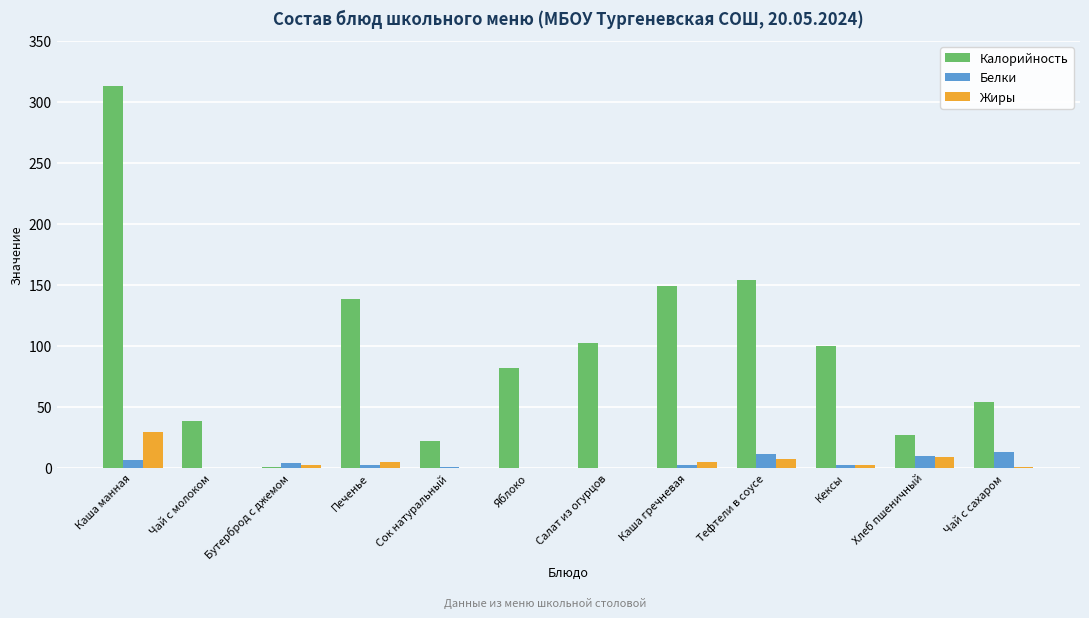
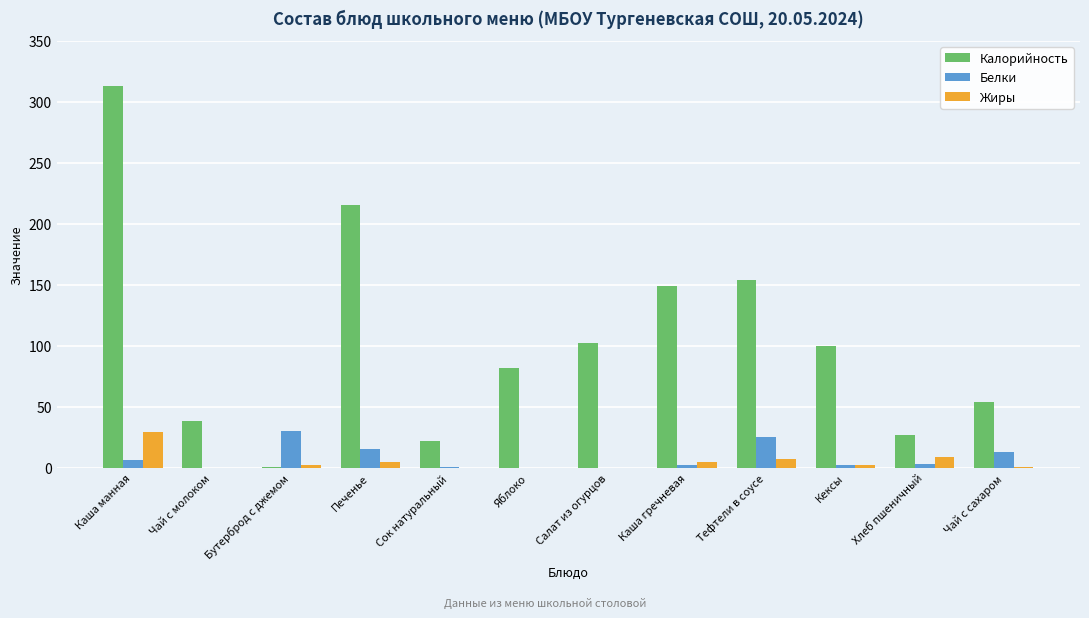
  {
    "Калорийность": {
      "Каша манная": 313,
      "Чай с молоком": 38,
-     "Печенье": 138,
+     "Печенье": 215,
      "Сок натуральный": 22,
      "Яблоко": 82,
      "Салат из огурцов": 102,
      "Каша гречневая": 149,
      "Тефтели в соусе": 154,
      "Кексы": 100,
      "Хлеб пшеничный": 27,
      "Чай с сахаром": 54
    },
    "Белки": {
      "Каша манная": 6,
      "Чай с молоком": 0,
-     "Бутерброд с джемом": 4,
-     "Печенье": 2,
+     "Бутерброд с джемом": 30,
+     "Печенье": 15,
      "Яблоко": 0,
      "Салат из огурцов": 0,
      "Каша гречневая": 3,
-     "Тефтели в соусе": 11,
-     "Хлеб пшеничный": 10,
+     "Тефтели в соусе": 25,
+     "Хлеб пшеничный": 3,
      "Чай с сахаром": 13
    },
    "Жиры": {
      "Каша манная": 29,
      "Чай с молоком": 0,
      "Печенье": 5,
      "Сок натуральный": 0,
      "Яблоко": 0,
      "Салат из огурцов": 0,
      "Каша гречневая": 5,
      "Тефтели в соусе": 7,
      "Хлеб пшеничный": 9
    }
  }
